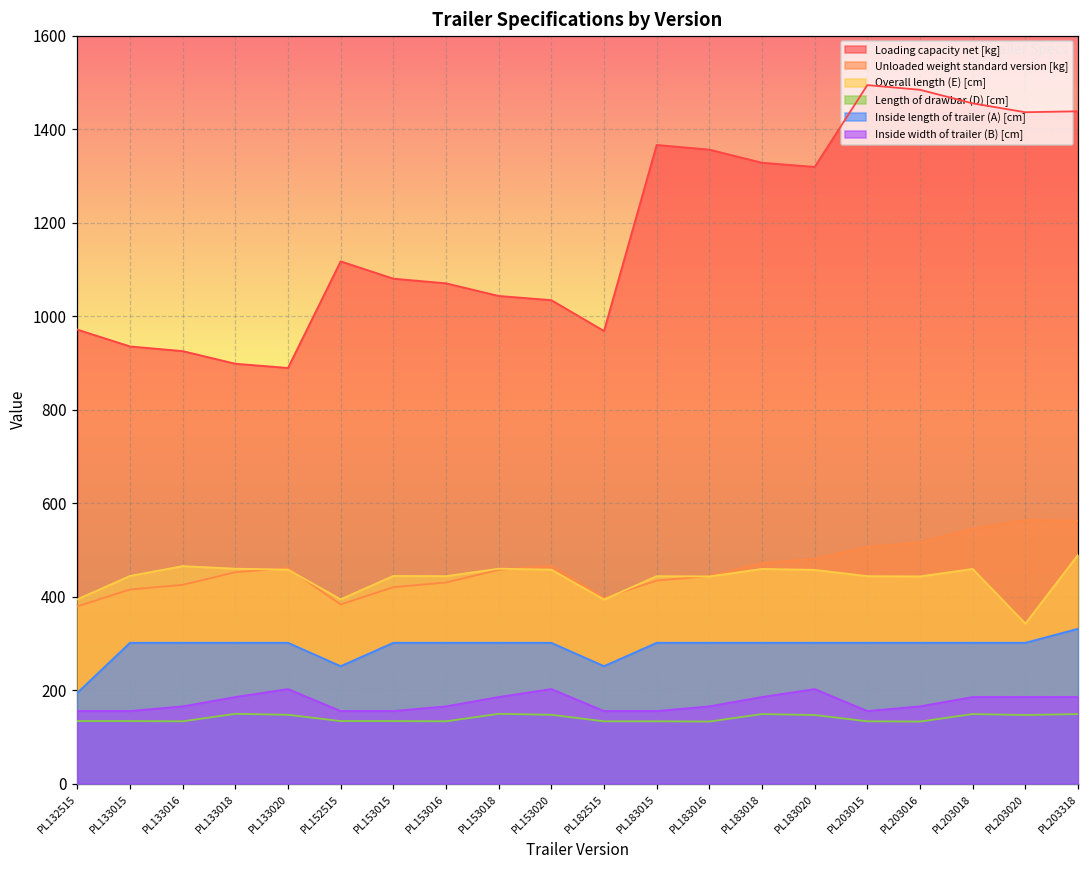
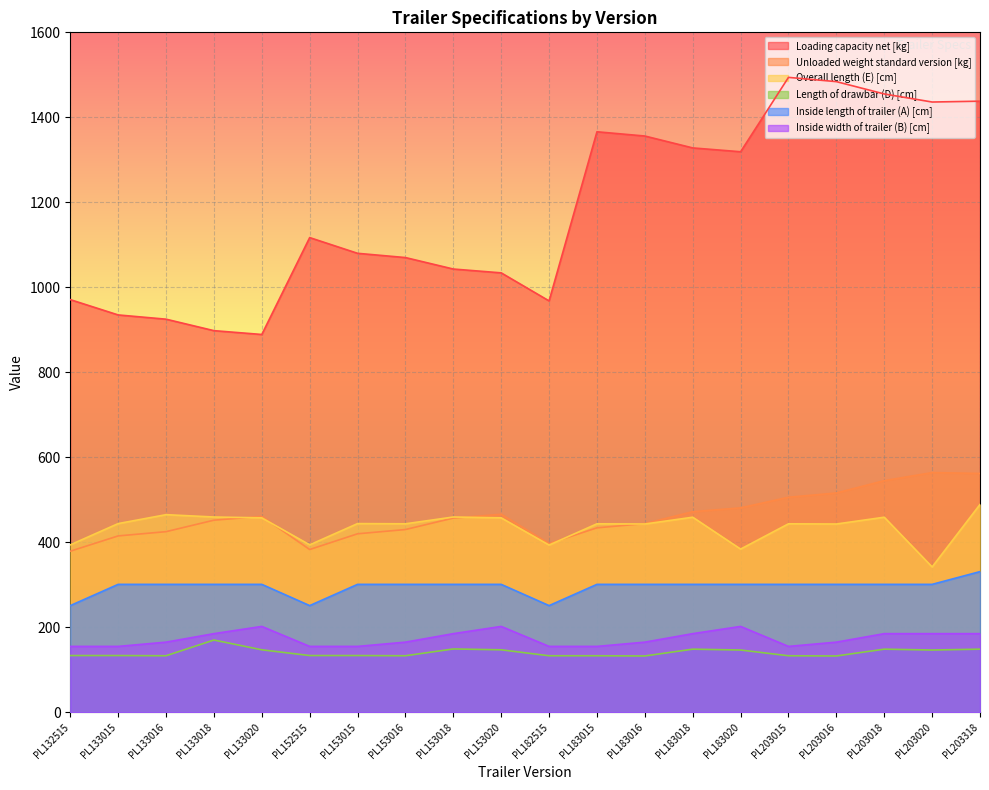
  {
    "Loading capacity net [kg]": {
      "PL132515": 970,
      "PL133015": 940,
      "PL133016": 930,
      "PL133018": 900,
      "PL133020": 890,
      "PL152515": 1120,
      "PL153015": 1080,
      "PL153016": 1070,
      "PL153018": 1040,
      "PL153020": 1030,
      "PL182515": 970,
      "PL183015": 1370,
      "PL183016": 1360,
      "PL183018": 1330,
      "PL183020": 1320,
      "PL203318": 1440
    },
    "Unloaded weight standard version [kg]": {
      "PL132515": 380,
      "PL133015": 420,
      "PL133016": 430,
      "PL133018": 450,
      "PL152515": 380,
      "PL153015": 420,
      "PL153016": 430,
      "PL153020": 470,
      "PL183015": 430,
      "PL183018": 470,
      "PL183020": 480,
      "PL203015": 510,
      "PL203016": 520,
      "PL203018": 550,
      "PL203020": 560,
      "PL203318": 560
    },
    "Overall length (E) [cm]": {
      "PL132515": 390,
      "PL133015": 440,
      "PL133016": 470,
      "PL133018": 460,
      "PL152515": 390,
      "PL153015": 440,
      "PL153016": 440,
      "PL153020": 460,
      "PL183015": 440,
      "PL183018": 460,
-     "PL183020": 460,
+     "PL183020": 380,
      "PL203015": 440,
      "PL203016": 440,
      "PL203018": 460,
      "PL203020": 340,
      "PL203318": 490
    },
    "Length of drawbar (D) [cm]": {
      "PL132515": 130,
      "PL133015": 130,
      "PL133016": 130,
-     "PL133018": 150,
+     "PL133018": 170,
      "PL133020": 150,
      "PL152515": 130,
      "PL153015": 130,
      "PL153016": 130,
      "PL153018": 150,
      "PL153020": 150,
      "PL182515": 130,
      "PL183015": 130,
      "PL183016": 130,
      "PL183018": 150,
      "PL183020": 150,
      "PL203015": 130,
      "PL203016": 130,
      "PL203018": 150,
      "PL203020": 150,
      "PL203318": 150
    },
    "Inside length of trailer (A) [cm]": {
-     "PL132515": 190,
+     "PL132515": 250,
      "PL133015": 300,
      "PL133016": 300,
      "PL133018": 300,
      "PL133020": 300,
      "PL152515": 250,
      "PL153015": 300,
      "PL153016": 300,
      "PL153018": 300,
      "PL153020": 300,
      "PL182515": 250,
      "PL183015": 300,
      "PL183016": 300,
      "PL183018": 300,
      "PL183020": 300,
      "PL203015": 300,
      "PL203016": 300,
      "PL203018": 300,
      "PL203020": 300,
      "PL203318": 330
    },
    "Inside width of trailer (B) [cm]": {
      "PL132515": 160,
      "PL133015": 160,
      "PL133016": 170,
      "PL133018": 190,
      "PL133020": 200,
      "PL152515": 160,
      "PL153015": 160,
      "PL153016": 170,
      "PL153018": 190,
      "PL153020": 200,
      "PL182515": 160,
      "PL183015": 160,
      "PL183016": 170,
      "PL183018": 190,
      "PL183020": 200,
      "PL203015": 160,
      "PL203016": 170,
      "PL203018": 190,
      "PL203020": 190,
      "PL203318": 190
    }
  }
